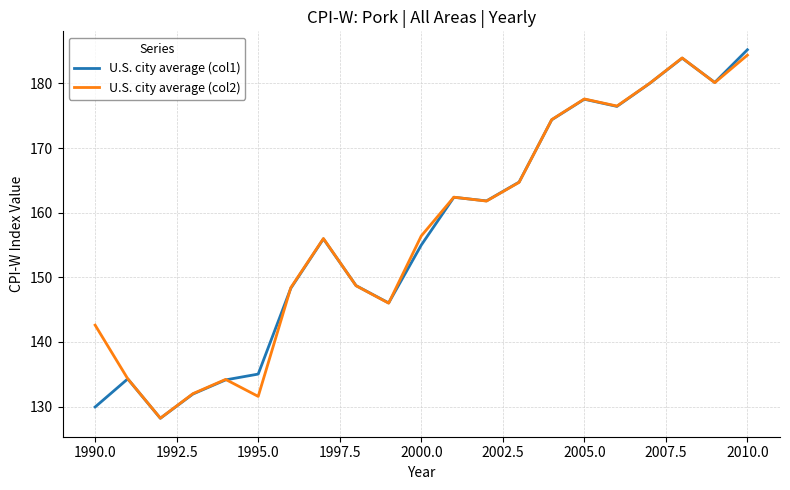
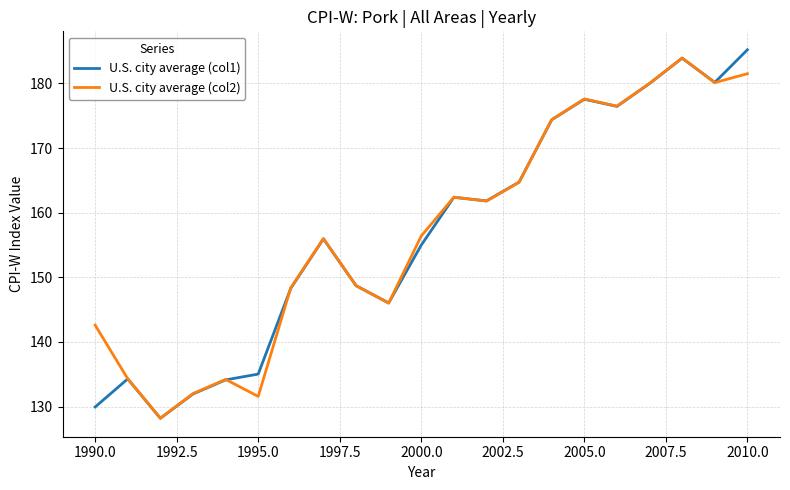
  {
    "U.S. city average (col1)": {
      "1990.0": 130,
      "1995.0": 135,
      "2000.0": 155,
      "2010.0": 185
    },
    "U.S. city average (col2)": {
      "1990.0": 143,
      "1995.0": 132,
      "2000.0": 156,
-     "2010.0": 184
+     "2010.0": 182
    }
  }
